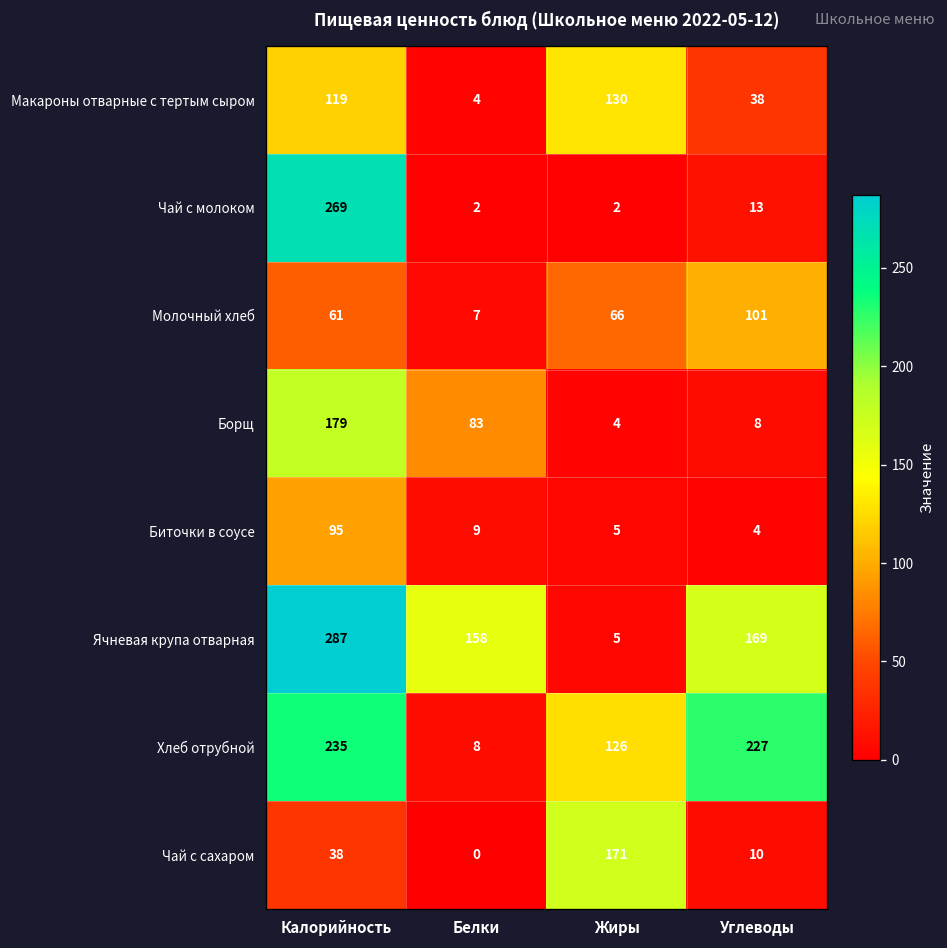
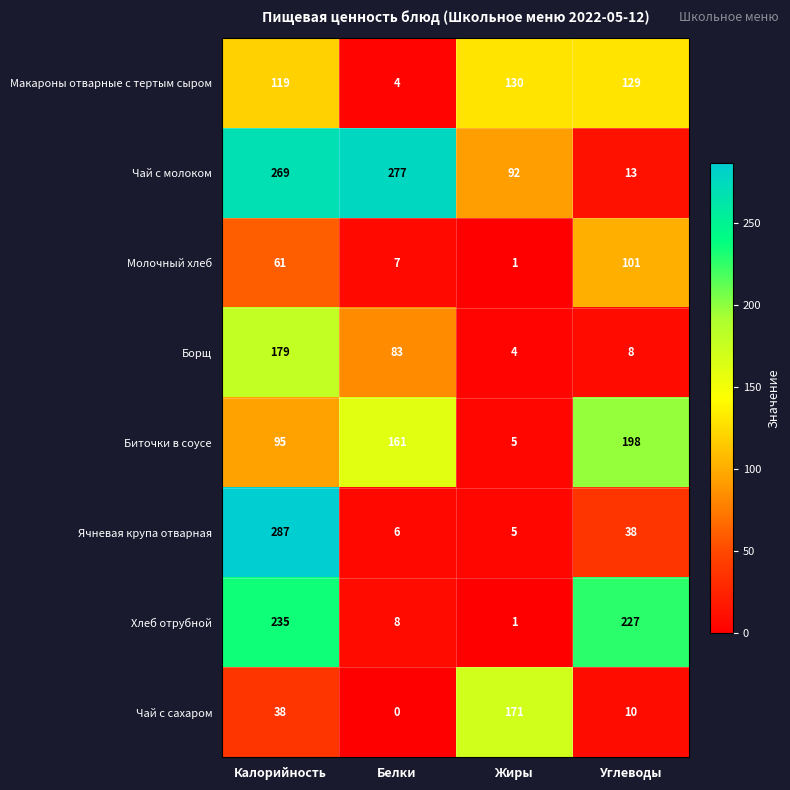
  {
    "Макароны отварные с тертым сыром": {
      "Калорийность": 119,
      "Белки": 4,
      "Жиры": 130,
-     "Углеводы": 38
+     "Углеводы": 129
    },
    "Чай с молоком": {
      "Калорийность": 269,
-     "Белки": 2,
-     "Жиры": 2,
+     "Белки": 277,
+     "Жиры": 92,
      "Углеводы": 13
    },
    "Молочный хлеб": {
      "Калорийность": 61,
      "Белки": 7,
-     "Жиры": 66,
+     "Жиры": 1,
      "Углеводы": 101
    },
    "Борщ": {
      "Калорийность": 179,
      "Белки": 83,
      "Жиры": 4,
      "Углеводы": 8
    },
    "Биточки в соусе": {
      "Калорийность": 95,
-     "Белки": 9,
+     "Белки": 161,
      "Жиры": 5,
-     "Углеводы": 4
+     "Углеводы": 198
    },
    "Ячневая крупа отварная": {
      "Калорийность": 287,
-     "Белки": 158,
+     "Белки": 6,
      "Жиры": 5,
-     "Углеводы": 169
+     "Углеводы": 38
    },
    "Хлеб отрубной": {
      "Калорийность": 235,
      "Белки": 8,
-     "Жиры": 126,
+     "Жиры": 1,
      "Углеводы": 227
    },
    "Чай с сахаром": {
      "Калорийность": 38,
      "Белки": 0,
      "Жиры": 171,
      "Углеводы": 10
    }
  }
